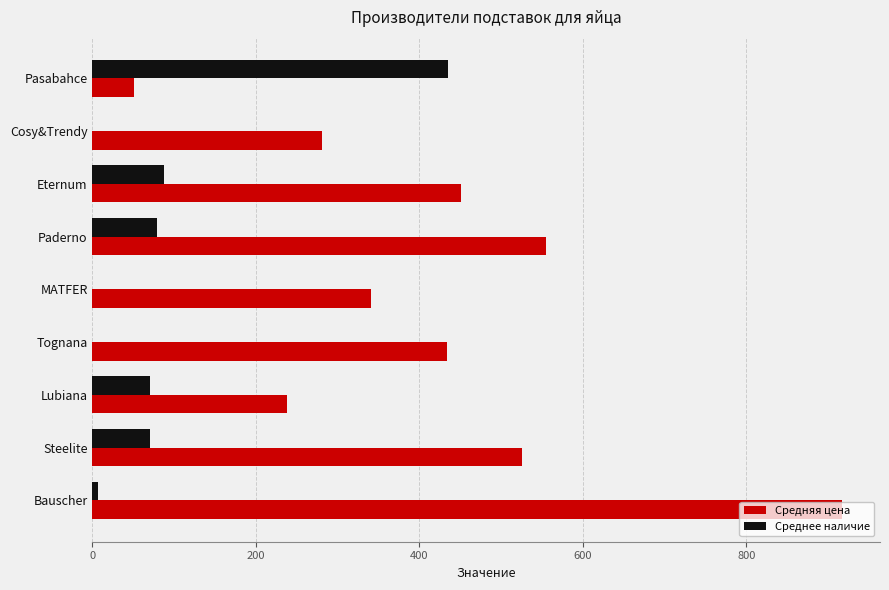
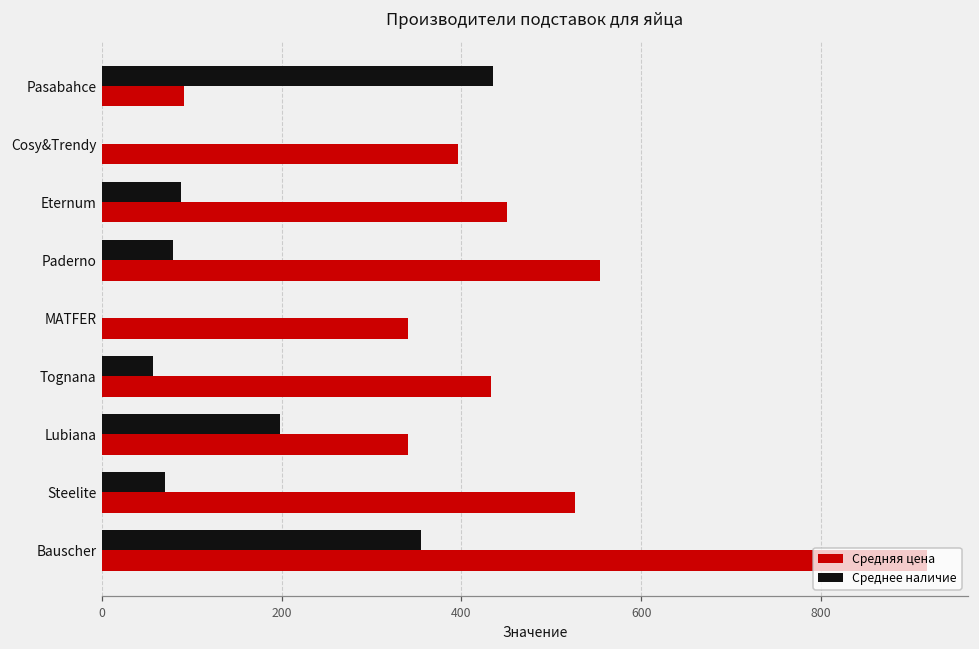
  {
    "Средняя цена": {
-     "Pasabahce": 50,
-     "Cosy&Trendy": 280,
+     "Pasabahce": 90,
+     "Cosy&Trendy": 400,
      "Eternum": 450,
      "Paderno": 550,
      "MATFER": 340,
      "Tognana": 430,
-     "Lubiana": 240,
+     "Lubiana": 340,
      "Steelite": 530
    },
    "Среднее наличие": {
      "Pasabahce": 430,
      "Cosy&Trendy": 0,
      "Eternum": 90,
      "Paderno": 80,
      "MATFER": 0,
-     "Tognana": 0,
-     "Lubiana": 70,
+     "Tognana": 60,
+     "Lubiana": 200,
      "Steelite": 70,
-     "Bauscher": 10
+     "Bauscher": 350
    }
  }
